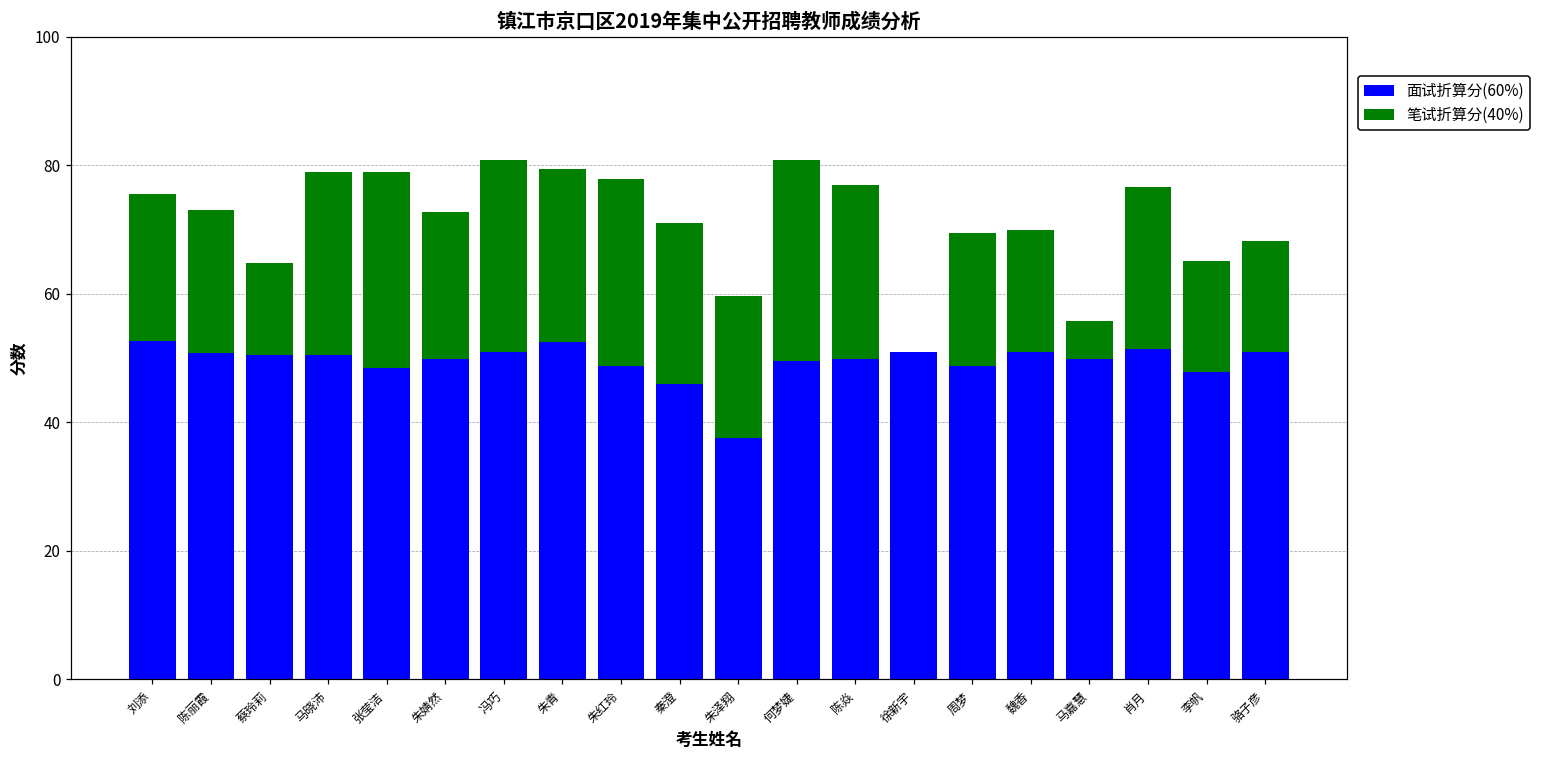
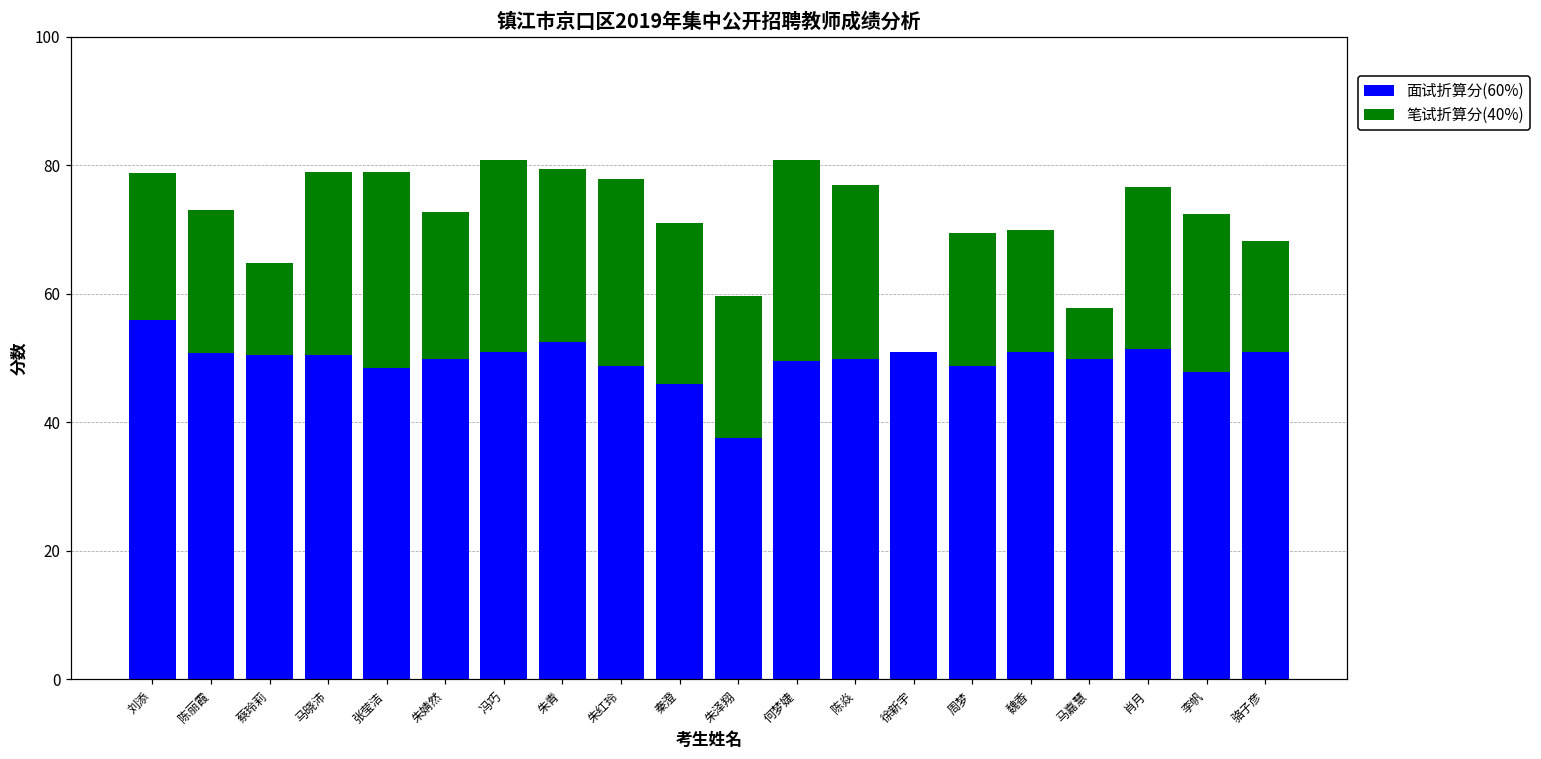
  {
    "面试折算分(60%)": {
-     "刘添": 53,
+     "刘添": 56,
      "陈丽霞": 51,
      "蔡玲莉": 51,
      "马晓沛": 51,
      "张莹洁": 49,
      "朱婧然": 50,
      "冯巧": 51,
      "朱青": 53,
      "朱红玲": 49,
      "秦澄": 46,
      "朱泽翔": 38,
      "何梦婕": 50,
      "陈焱": 50,
      "徐新宇": 51,
      "周梦": 49,
      "魏香": 51,
      "马嘉慧": 50,
      "肖月": 51,
      "李帆": 48,
      "骆子彦": 51
    },
    "笔试折算分(40%)": {
      "刘添": 23,
      "陈丽霞": 22,
      "蔡玲莉": 14,
      "马晓沛": 28,
      "张莹洁": 30,
      "朱婧然": 23,
      "冯巧": 30,
      "朱青": 27,
      "朱红玲": 29,
      "秦澄": 25,
      "朱泽翔": 22,
      "何梦婕": 31,
      "陈焱": 27,
      "徐新宇": 0,
      "周梦": 21,
      "魏香": 19,
-     "马嘉慧": 6,
+     "马嘉慧": 8,
      "肖月": 25,
-     "李帆": 17,
+     "李帆": 25,
      "骆子彦": 17
    }
  }
